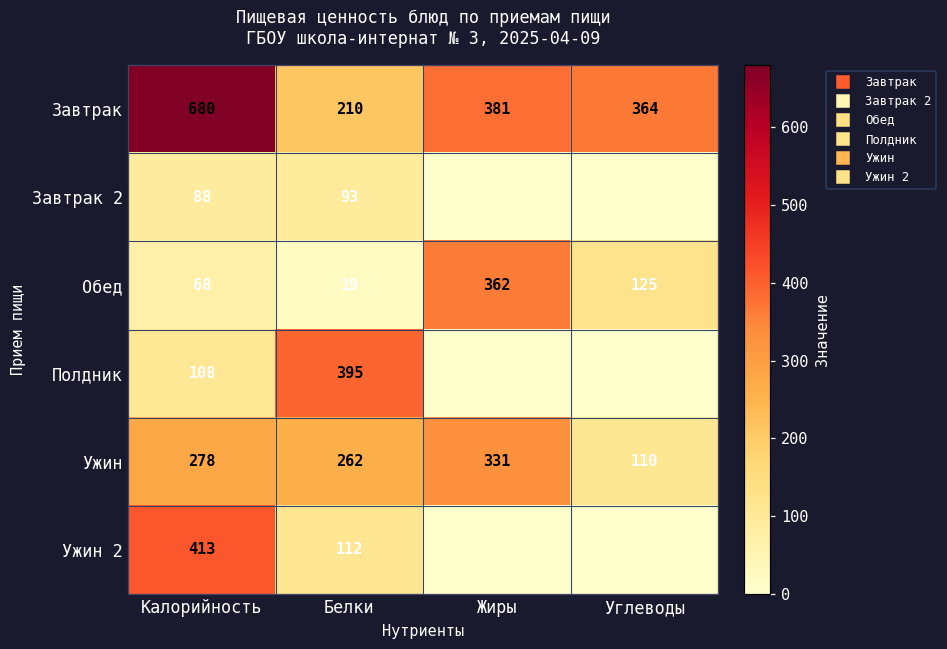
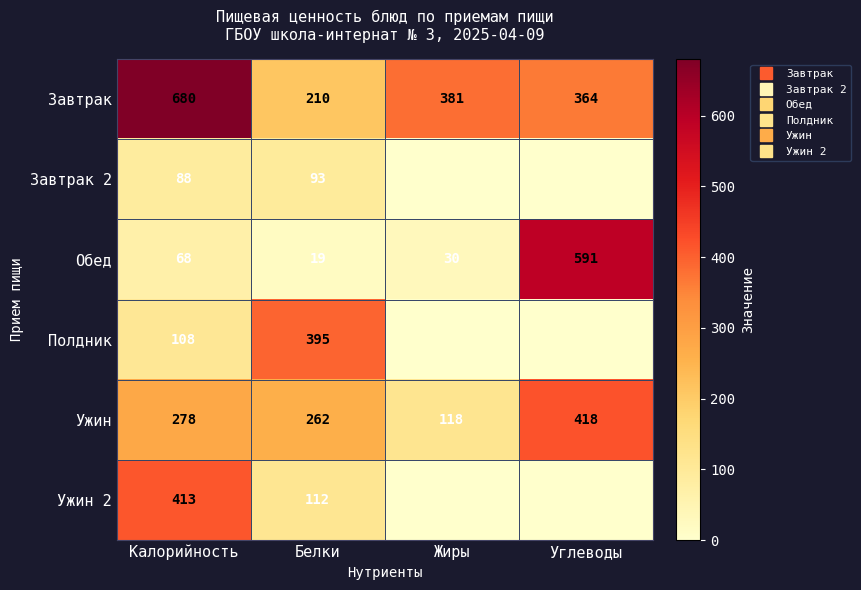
  {
    "Завтрак": {
      "Калорийность": 680,
      "Белки": 210,
      "Жиры": 381,
      "Углеводы": 364
    },
    "Завтрак 2": {
      "Калорийность": 88,
      "Белки": 93
    },
    "Обед": {
      "Калорийность": 68,
      "Белки": 19,
-     "Жиры": 362,
-     "Углеводы": 125
+     "Жиры": 30,
+     "Углеводы": 591
    },
    "Полдник": {
      "Калорийность": 108,
      "Белки": 395
    },
    "Ужин": {
      "Калорийность": 278,
      "Белки": 262,
-     "Жиры": 331,
-     "Углеводы": 110
+     "Жиры": 118,
+     "Углеводы": 418
    },
    "Ужин 2": {
      "Калорийность": 413,
      "Белки": 112
    }
  }
